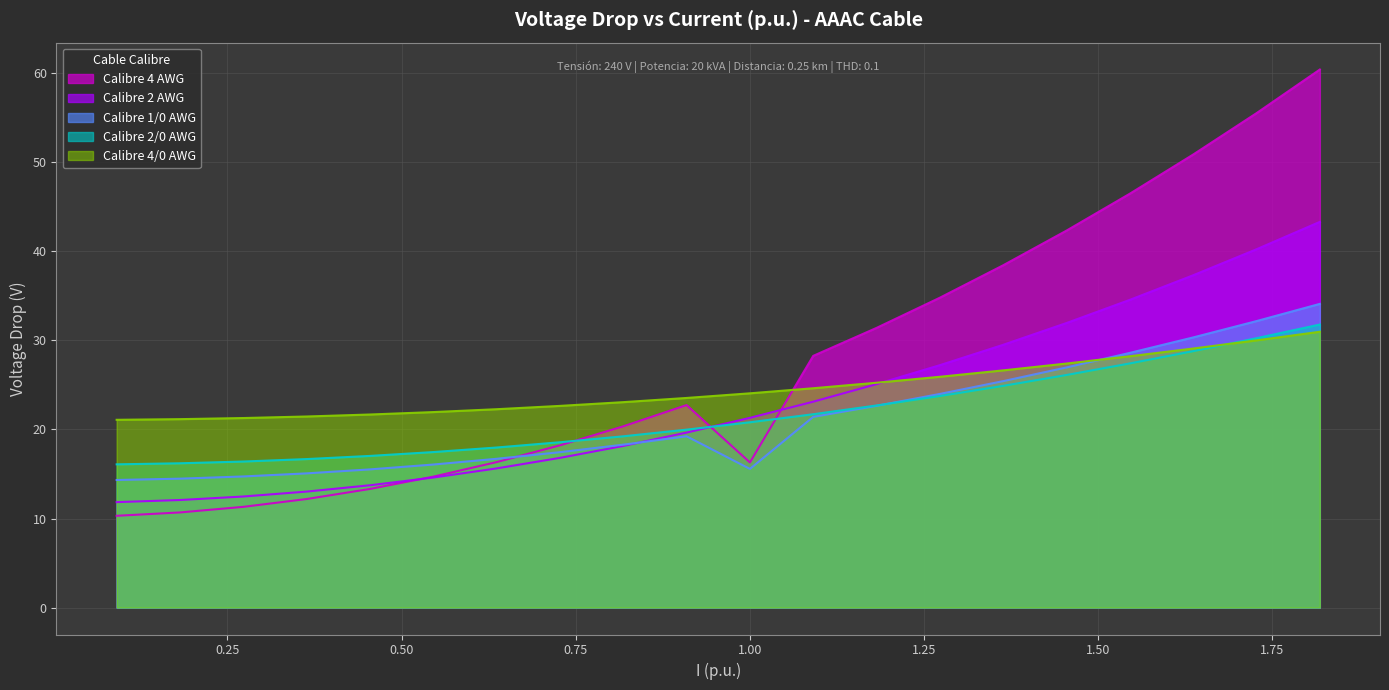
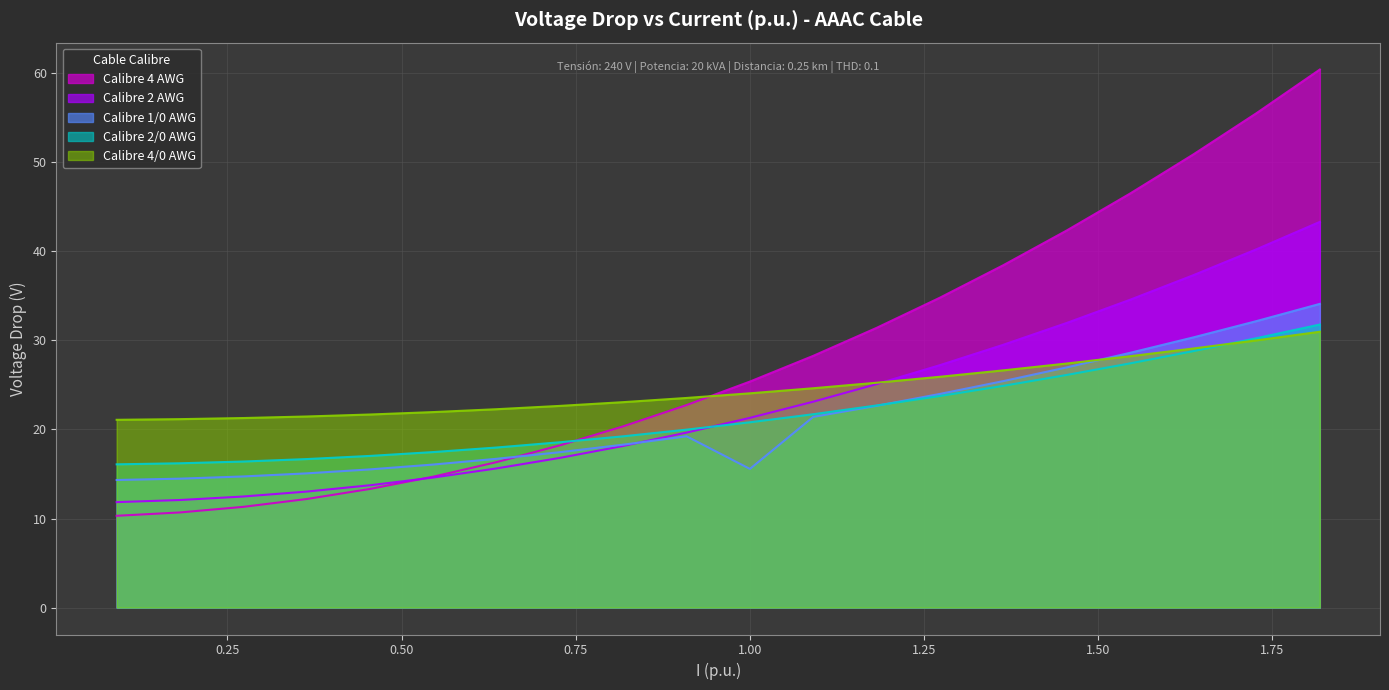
  {
    "Calibre 4 AWG": {
-     "1.00": 16
+     "1.00": 25
    },
    "Calibre 2 AWG": {
      "1.00": 21
    },
    "Calibre 1/0 AWG": {
      "1.00": 16
    },
    "Calibre 2/0 AWG": {
      "1.00": 21
    },
    "Calibre 4/0 AWG": {
      "1.00": 24
    }
  }
